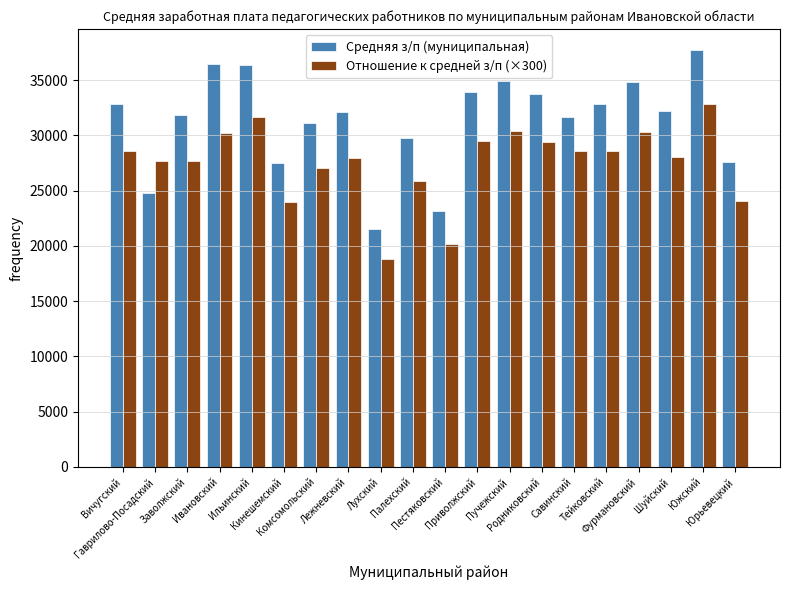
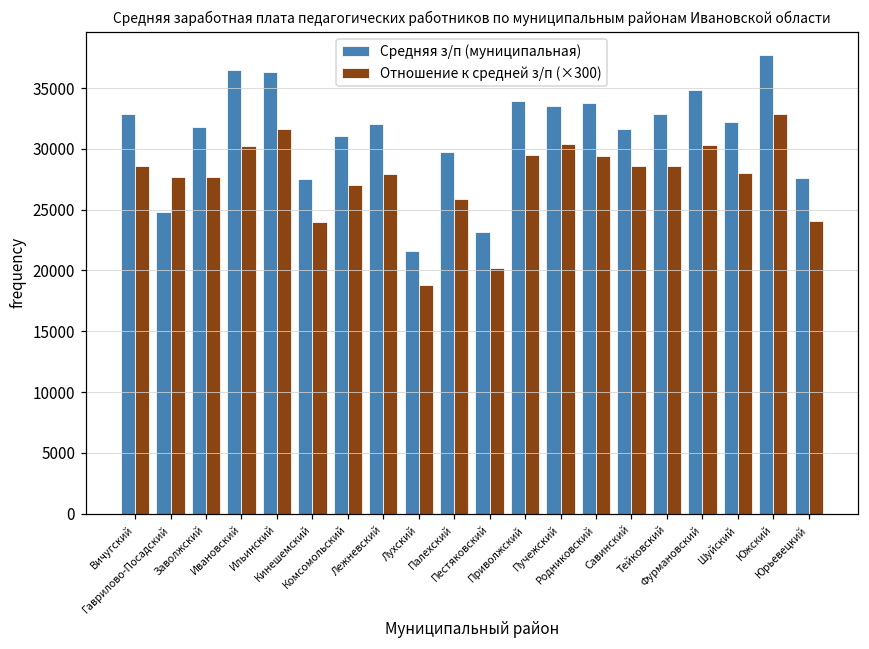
  {
    "Средняя з/п (муниципальная)": {
      "Вичугский": 32800,
      "Гаврилово-Посадский": 24800,
      "Заволжский": 31800,
      "Ивановский": 36500,
      "Ильинский": 36300,
      "Кинешемский": 27500,
      "Комсомольский": 31100,
      "Лежневский": 32100,
      "Лухский": 21600,
      "Палехский": 29700,
      "Пестяковский": 23100,
      "Приволжский": 33900,
-     "Пучежский": 34900,
+     "Пучежский": 33500,
      "Родниковский": 33800,
      "Савинский": 31600,
      "Тейковский": 32900,
      "Фурмановский": 34800,
      "Шуйский": 32200,
      "Южский": 37700,
      "Юрьевецкий": 27600
    },
    "Отношение к средней з/п (×300)": {
      "Вичугский": 28600,
      "Гаврилово-Посадский": 27700,
      "Заволжский": 27700,
      "Ивановский": 30200,
      "Ильинский": 31700,
      "Кинешемский": 24000,
      "Комсомольский": 27100,
      "Лежневский": 27900,
      "Лухский": 18800,
      "Палехский": 25900,
      "Пестяковский": 20200,
      "Приволжский": 29500,
      "Пучежский": 30400,
      "Родниковский": 29400,
      "Савинский": 28600,
      "Тейковский": 28600,
      "Фурмановский": 30300,
      "Шуйский": 28100,
      "Южский": 32900,
      "Юрьевецкий": 24000
    }
  }
